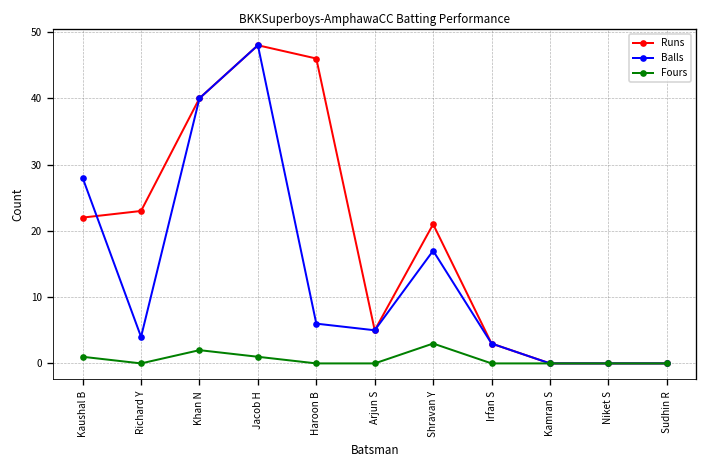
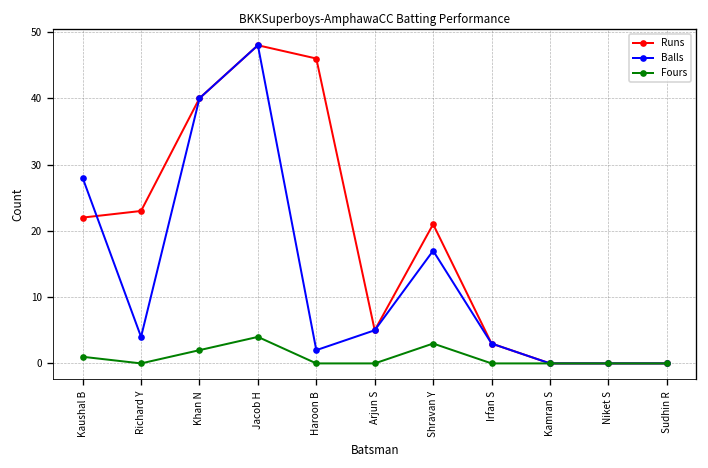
  {
    "Runs": {
      "Kaushal B": 22,
      "Richard Y": 23,
      "Haroon B": 46,
      "Shravan Y": 21
    },
    "Balls": {
      "Kaushal B": 28,
      "Richard Y": 4,
-     "Haroon B": 6,
+     "Haroon B": 2,
      "Shravan Y": 17
    },
    "Fours": {
      "Kaushal B": 1,
      "Richard Y": 0,
      "Khan N": 2,
-     "Jacob H": 1,
+     "Jacob H": 4,
      "Haroon B": 0,
      "Arjun S": 0,
      "Shravan Y": 3,
      "Irfan S": 0
    }
  }
